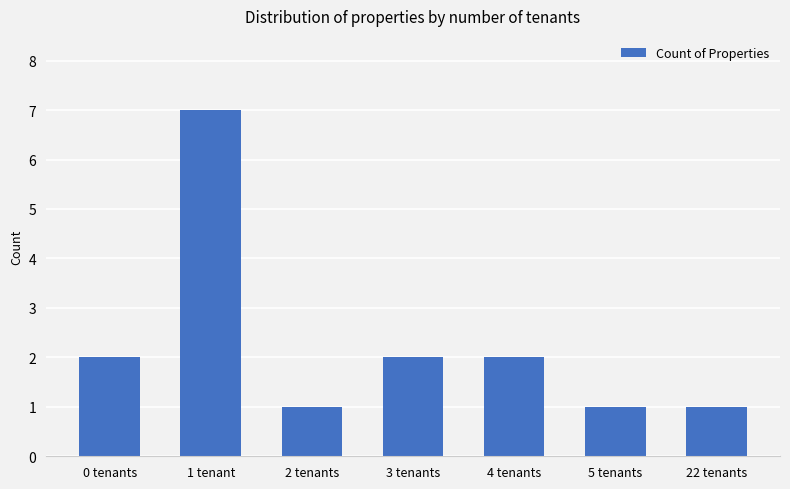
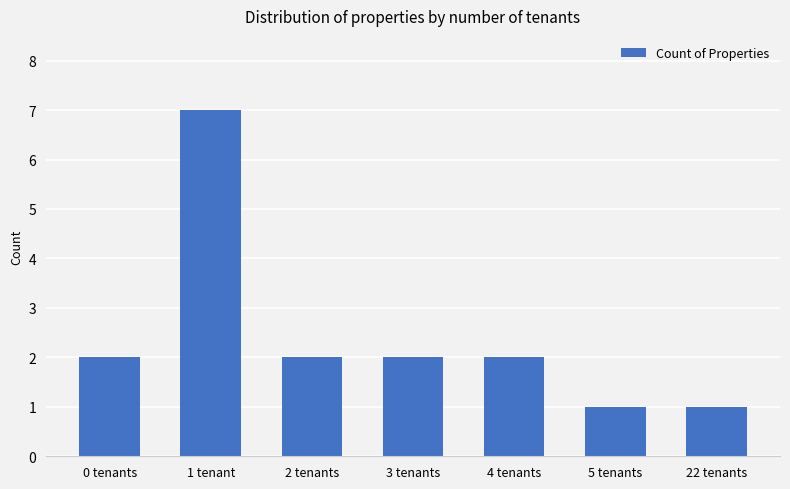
  {
    "0 tenants": 2,
    "1 tenant": 7,
-   "2 tenants": 1,
+   "2 tenants": 2,
    "3 tenants": 2,
    "4 tenants": 2,
    "5 tenants": 1,
    "22 tenants": 1
  }
